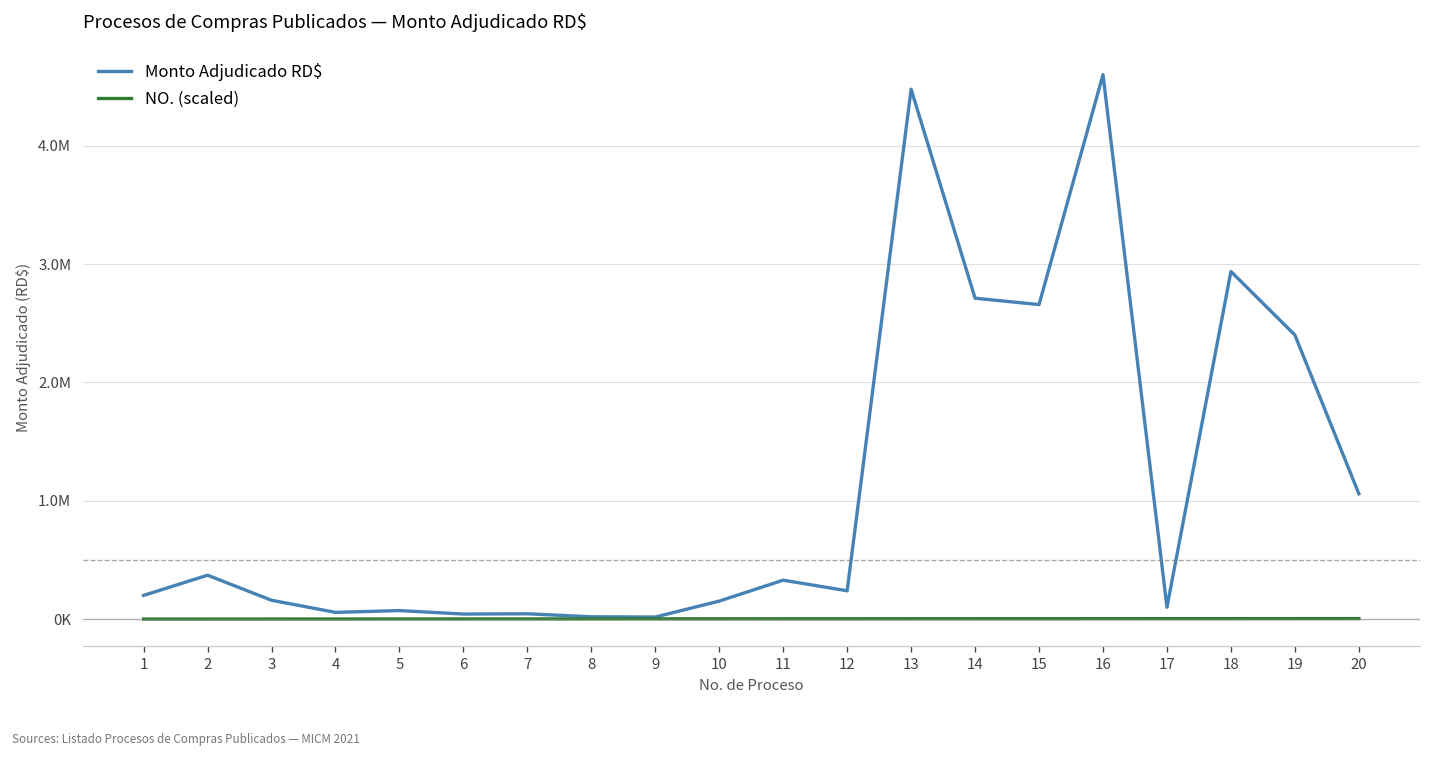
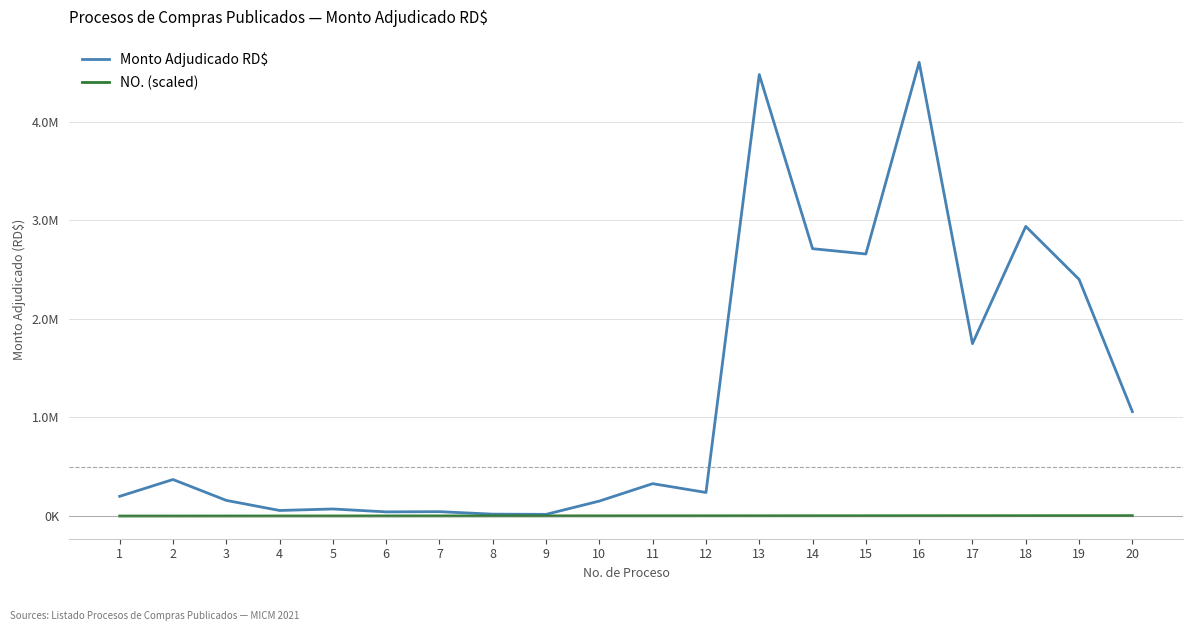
  {
    "Monto Adjudicado RD$": {
      "1": 200000,
      "2": 400000,
      "3": 200000,
      "4": 100000,
      "5": 100000,
      "6": 0,
      "7": 0,
      "10": 200000,
      "11": 300000,
      "12": 200000,
      "13": 4500000,
      "14": 2700000,
      "15": 2700000,
      "16": 4600000,
-     "17": 100000,
+     "17": 1700000,
      "18": 2900000,
      "19": 2400000,
      "20": 1100000
    },
    "NO. (scaled)": {
      "1": 0,
      "2": 0,
      "3": 0,
      "4": 0,
      "5": 0,
      "6": 0,
      "7": 0,
      "10": 0,
      "11": 0,
      "12": 0,
      "13": 0,
      "14": 0,
      "15": 0,
      "16": 0,
      "17": 0,
      "18": 0,
      "19": 0,
      "20": 0
    }
  }
